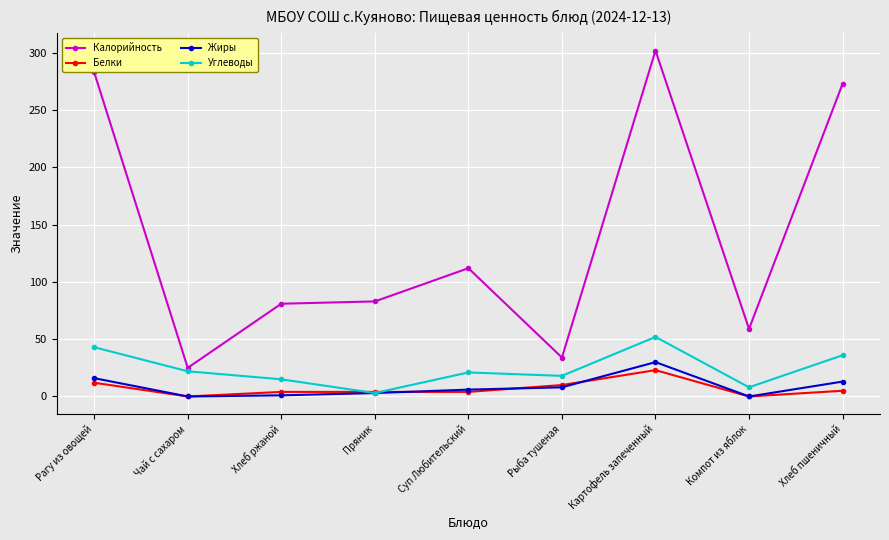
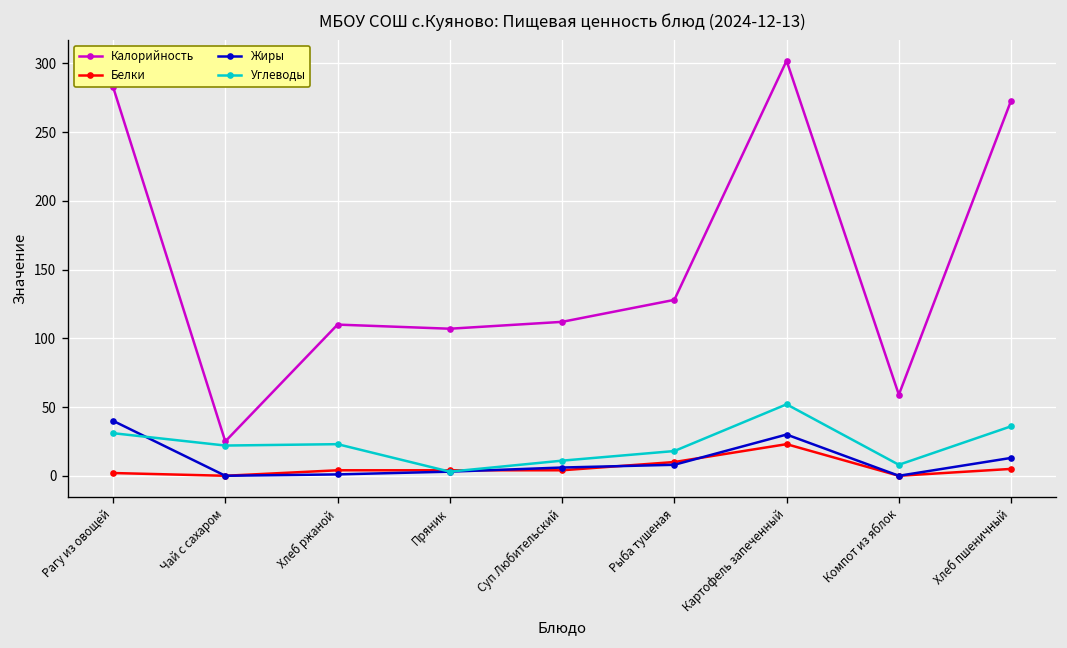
  {
    "Калорийность": {
      "Рагу из овощей": 283,
      "Чай с сахаром": 25,
-     "Хлеб ржаной": 81,
-     "Пряник": 83,
+     "Хлеб ржаной": 110,
+     "Пряник": 107,
      "Суп Любительский": 112,
-     "Рыба тушеная": 34,
+     "Рыба тушеная": 128,
      "Картофель запеченный": 302,
      "Компот из яблок": 59,
      "Хлеб пшеничный": 273
    },
    "Белки": {
-     "Рагу из овощей": 12,
+     "Рагу из овощей": 2,
      "Хлеб ржаной": 4,
      "Картофель запеченный": 23,
      "Хлеб пшеничный": 5
    },
    "Жиры": {
-     "Рагу из овощей": 16,
+     "Рагу из овощей": 40,
      "Хлеб ржаной": 1,
      "Картофель запеченный": 30,
      "Хлеб пшеничный": 13
    },
    "Углеводы": {
-     "Рагу из овощей": 43,
+     "Рагу из овощей": 31,
      "Чай с сахаром": 22,
-     "Хлеб ржаной": 15,
-     "Суп Любительский": 21,
+     "Хлеб ржаной": 23,
+     "Суп Любительский": 11,
      "Рыба тушеная": 18,
      "Картофель запеченный": 52,
      "Компот из яблок": 8,
      "Хлеб пшеничный": 36
    }
  }
